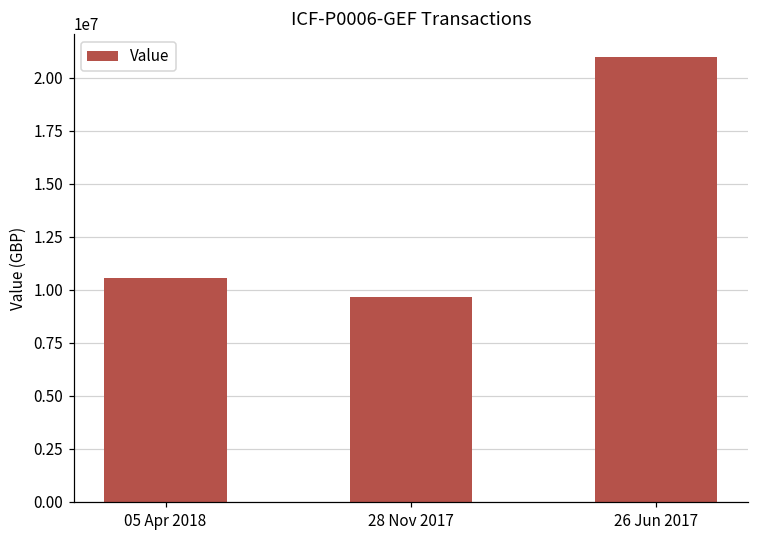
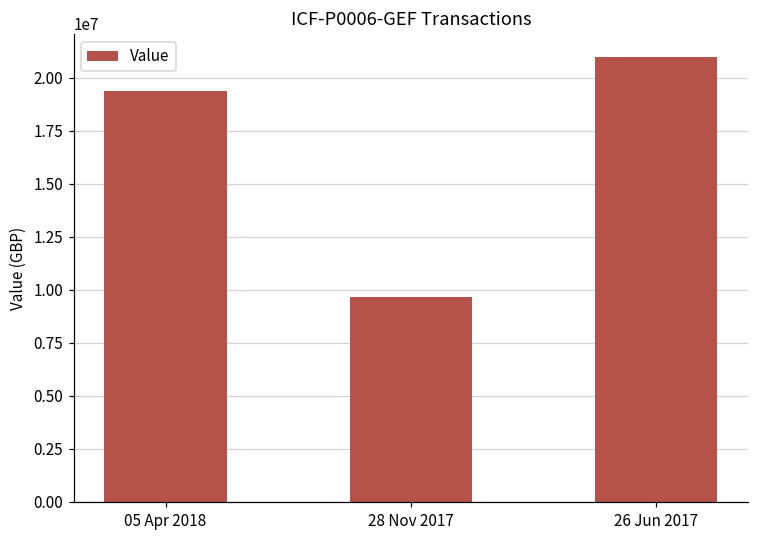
  {
-   "05 Apr 2018": 10600000,
+   "05 Apr 2018": 19400000,
    "28 Nov 2017": 9700000,
    "26 Jun 2017": 21000000
  }
